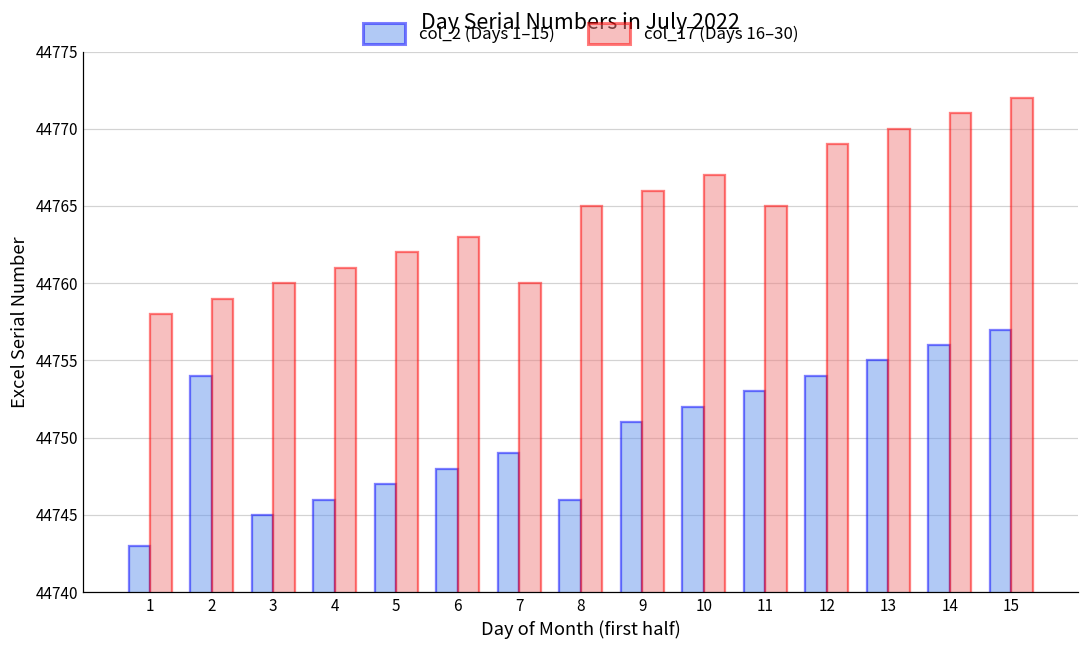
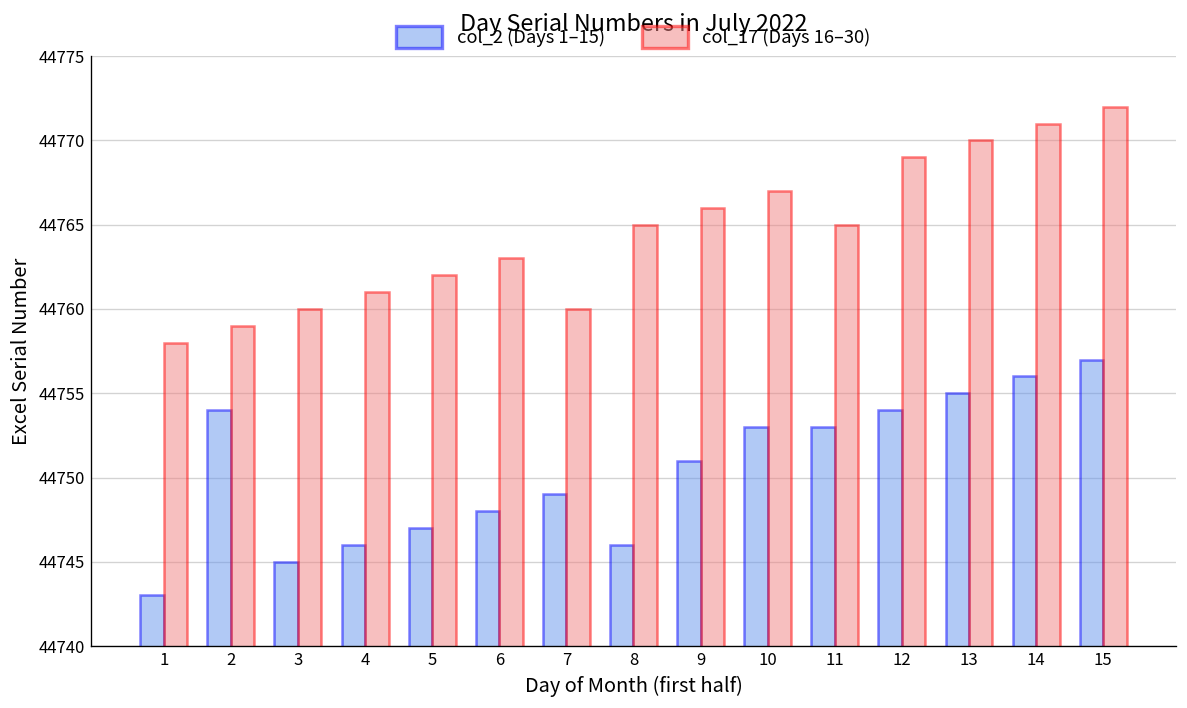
  {
    "col_2 (Days 1–15)": {
      "1": 44743,
      "2": 44754,
      "3": 44745,
      "4": 44746,
      "5": 44747,
      "6": 44748,
      "7": 44749,
      "8": 44746,
      "9": 44751,
-     "10": 44752,
+     "10": 44753,
      "11": 44753,
      "12": 44754,
      "13": 44755,
      "14": 44756,
      "15": 44757
    },
    "col_17 (Days 16–30)": {
      "1": 44758,
      "2": 44759,
      "3": 44760,
      "4": 44761,
      "5": 44762,
      "6": 44763,
      "7": 44760,
      "8": 44765,
      "9": 44766,
      "10": 44767,
      "11": 44765,
      "12": 44769,
      "13": 44770,
      "14": 44771,
      "15": 44772
    }
  }
